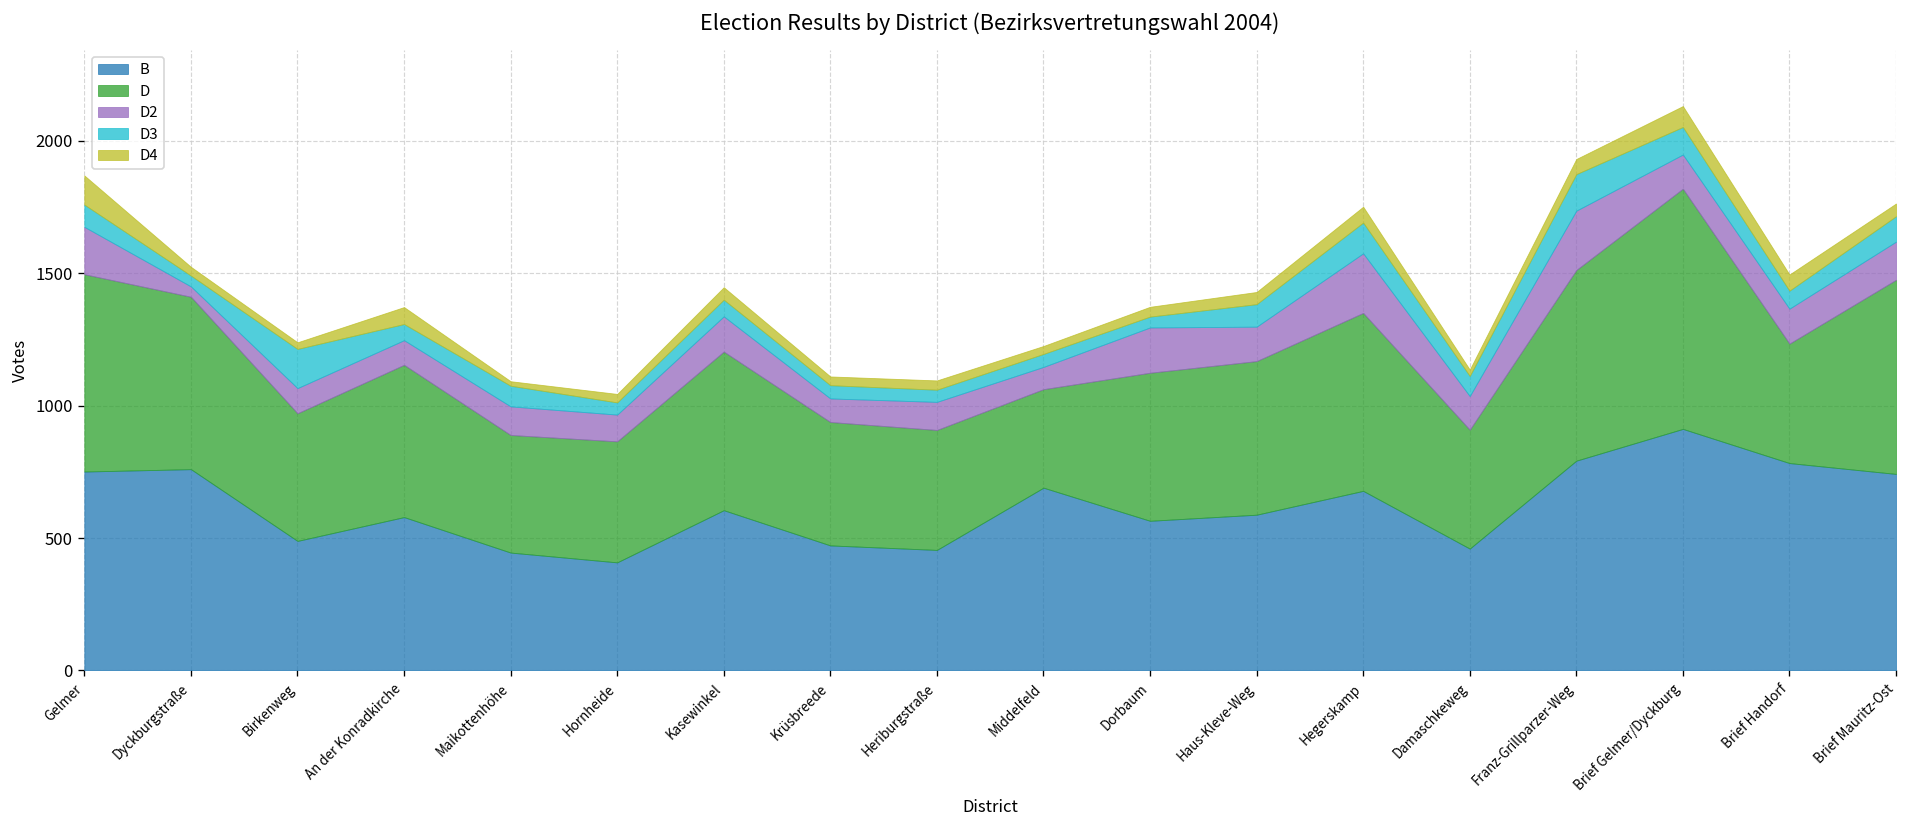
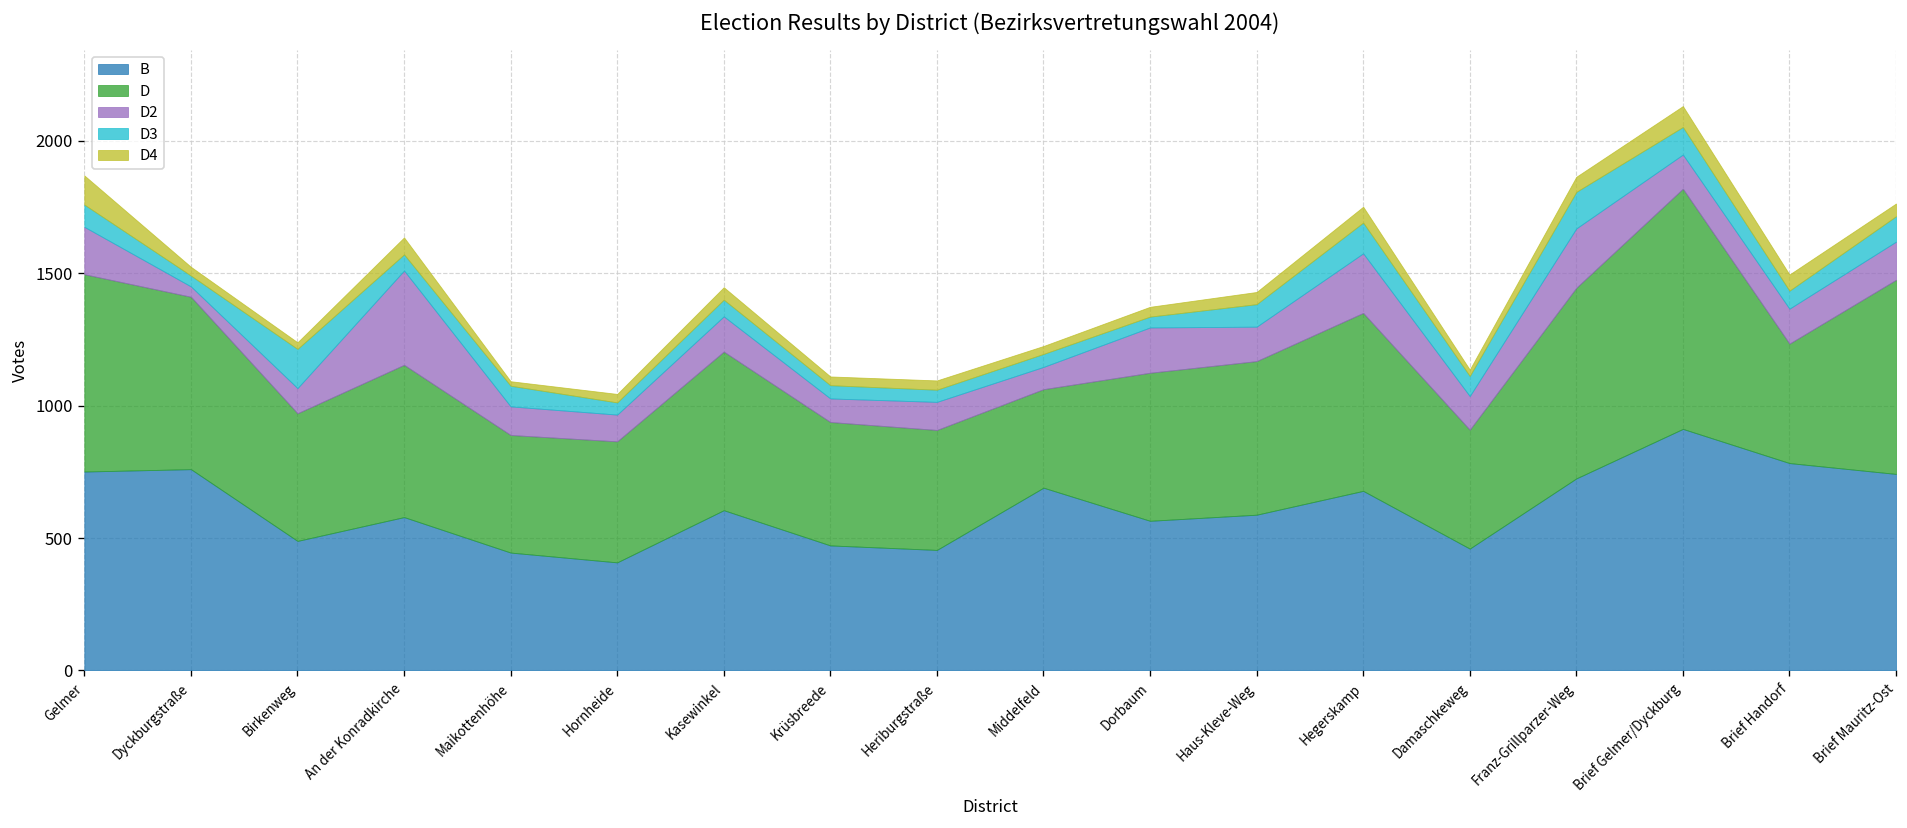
  {
    "B": {
      "Gelmer": 750,
      "Dyckburgstraße": 760,
      "Birkenweg": 490,
      "An der Konradkirche": 580,
      "Maikottenhöhe": 450,
      "Hornheide": 410,
      "Kasewinkel": 610,
      "Krüsbreede": 470,
      "Heriburgstraße": 460,
      "Middelfeld": 690,
      "Dorbaum": 570,
      "Haus-Kleve-Weg": 590,
      "Hegerskamp": 680,
      "Damaschkeweg": 460,
-     "Franz-Grillparzer-Weg": 790,
+     "Franz-Grillparzer-Weg": 730,
      "Brief Gelmer/Dyckburg": 910,
      "Brief Handorf": 780,
      "Brief Mauritz-Ost": 740
    },
    "D": {
      "Gelmer": 750,
      "Dyckburgstraße": 650,
      "Birkenweg": 480,
      "An der Konradkirche": 580,
      "Maikottenhöhe": 440,
      "Hornheide": 460,
      "Kasewinkel": 600,
      "Krüsbreede": 470,
      "Heriburgstraße": 450,
      "Middelfeld": 370,
      "Dorbaum": 560,
      "Haus-Kleve-Weg": 580,
      "Hegerskamp": 670,
      "Damaschkeweg": 450,
      "Franz-Grillparzer-Weg": 720,
      "Brief Gelmer/Dyckburg": 910,
      "Brief Handorf": 450,
      "Brief Mauritz-Ost": 730
    },
    "D2": {
      "Gelmer": 180,
      "Dyckburgstraße": 40,
      "Birkenweg": 100,
-     "An der Konradkirche": 90,
+     "An der Konradkirche": 360,
      "Maikottenhöhe": 110,
      "Hornheide": 100,
      "Kasewinkel": 130,
      "Krüsbreede": 90,
      "Heriburgstraße": 110,
      "Middelfeld": 80,
      "Dorbaum": 170,
      "Haus-Kleve-Weg": 130,
      "Hegerskamp": 230,
      "Damaschkeweg": 130,
      "Franz-Grillparzer-Weg": 220,
      "Brief Gelmer/Dyckburg": 130,
      "Brief Handorf": 130,
      "Brief Mauritz-Ost": 140
    },
    "D3": {
      "Gelmer": 80,
      "Dyckburgstraße": 40,
      "Birkenweg": 150,
      "An der Konradkirche": 60,
      "Maikottenhöhe": 80,
      "Hornheide": 50,
      "Kasewinkel": 60,
      "Krüsbreede": 50,
      "Heriburgstraße": 50,
      "Middelfeld": 50,
      "Dorbaum": 40,
      "Haus-Kleve-Weg": 90,
      "Hegerskamp": 120,
      "Damaschkeweg": 80,
      "Franz-Grillparzer-Weg": 140,
      "Brief Gelmer/Dyckburg": 100,
      "Brief Handorf": 70,
      "Brief Mauritz-Ost": 100
    },
    "D4": {
      "Gelmer": 110,
      "Dyckburgstraße": 30,
      "Birkenweg": 30,
      "An der Konradkirche": 60,
      "Maikottenhöhe": 20,
      "Hornheide": 30,
      "Kasewinkel": 50,
      "Krüsbreede": 30,
      "Heriburgstraße": 40,
      "Middelfeld": 30,
      "Dorbaum": 40,
      "Haus-Kleve-Weg": 50,
      "Hegerskamp": 60,
      "Damaschkeweg": 20,
      "Franz-Grillparzer-Weg": 60,
      "Brief Gelmer/Dyckburg": 80,
      "Brief Handorf": 60,
      "Brief Mauritz-Ost": 50
    }
  }
